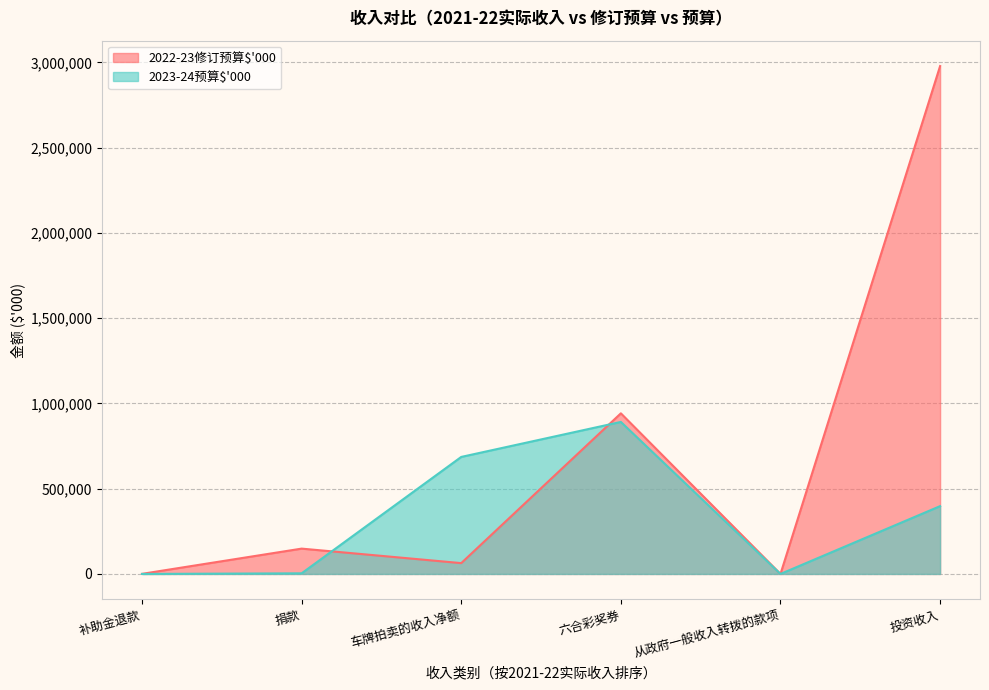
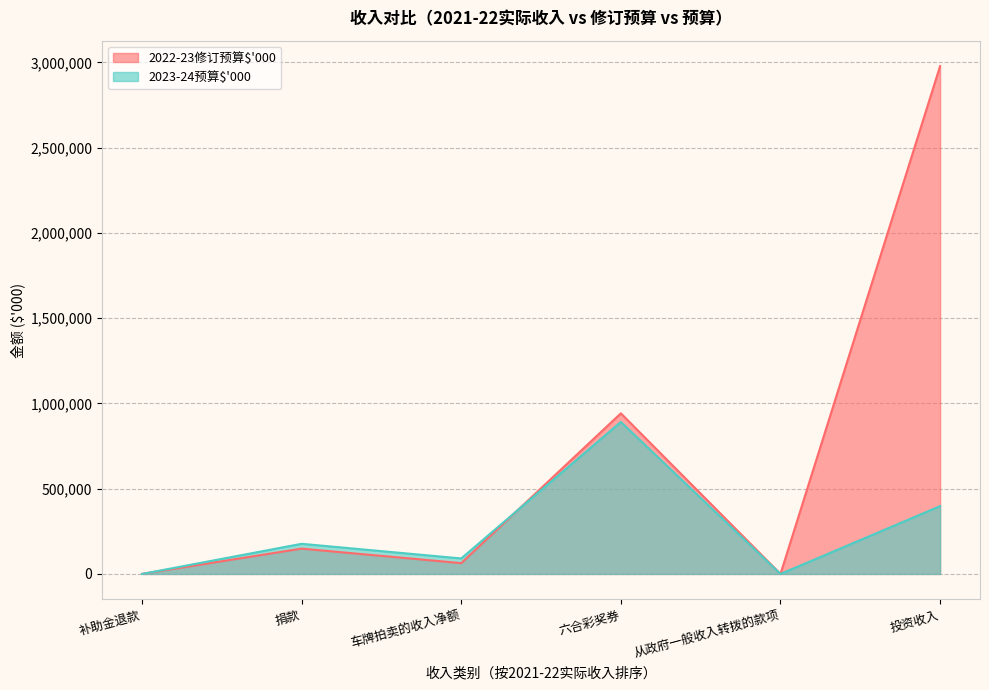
  {
    "2022-23修订预算$'000": {
      "捐款": "150,000",
      "车牌拍卖的收入净额": "60,000",
      "六合彩奖券": "940,000",
      "投资收入": "2,980,000"
    },
    "2023-24预算$'000": {
-     "捐款": "0",
-     "车牌拍卖的收入净额": "690,000",
+     "捐款": "180,000",
+     "车牌拍卖的收入净额": "90,000",
      "六合彩奖券": "890,000",
      "投资收入": "400,000"
    }
  }
